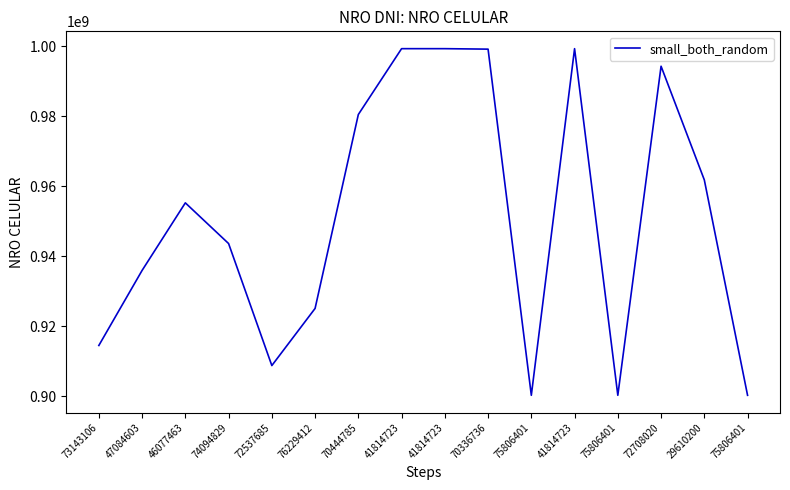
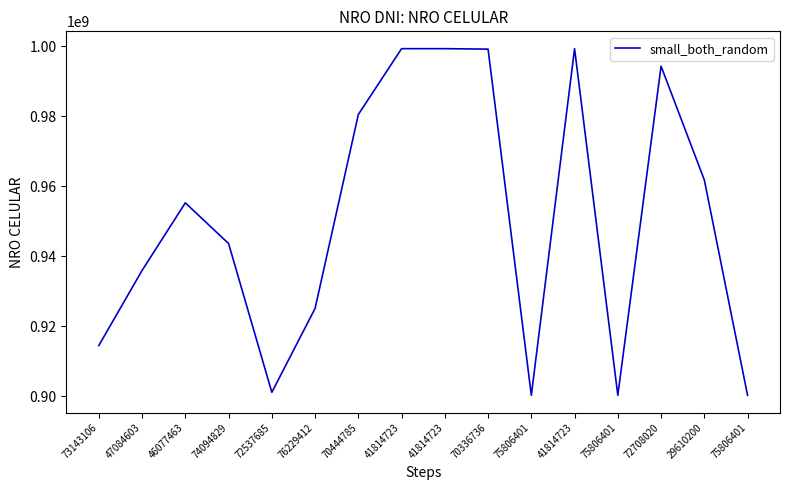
  {
    "73143106": 915000000,
    "47084603": 936000000,
    "46077463": 955000000,
    "74094829": 944000000,
-   "72537685": 909000000,
+   "72537685": 901000000,
    "76229412": 925000000,
    "70444785": 980000000,
    "70336736": 999000000,
    "72708020": 994000000,
    "29610200": 962000000
  }
